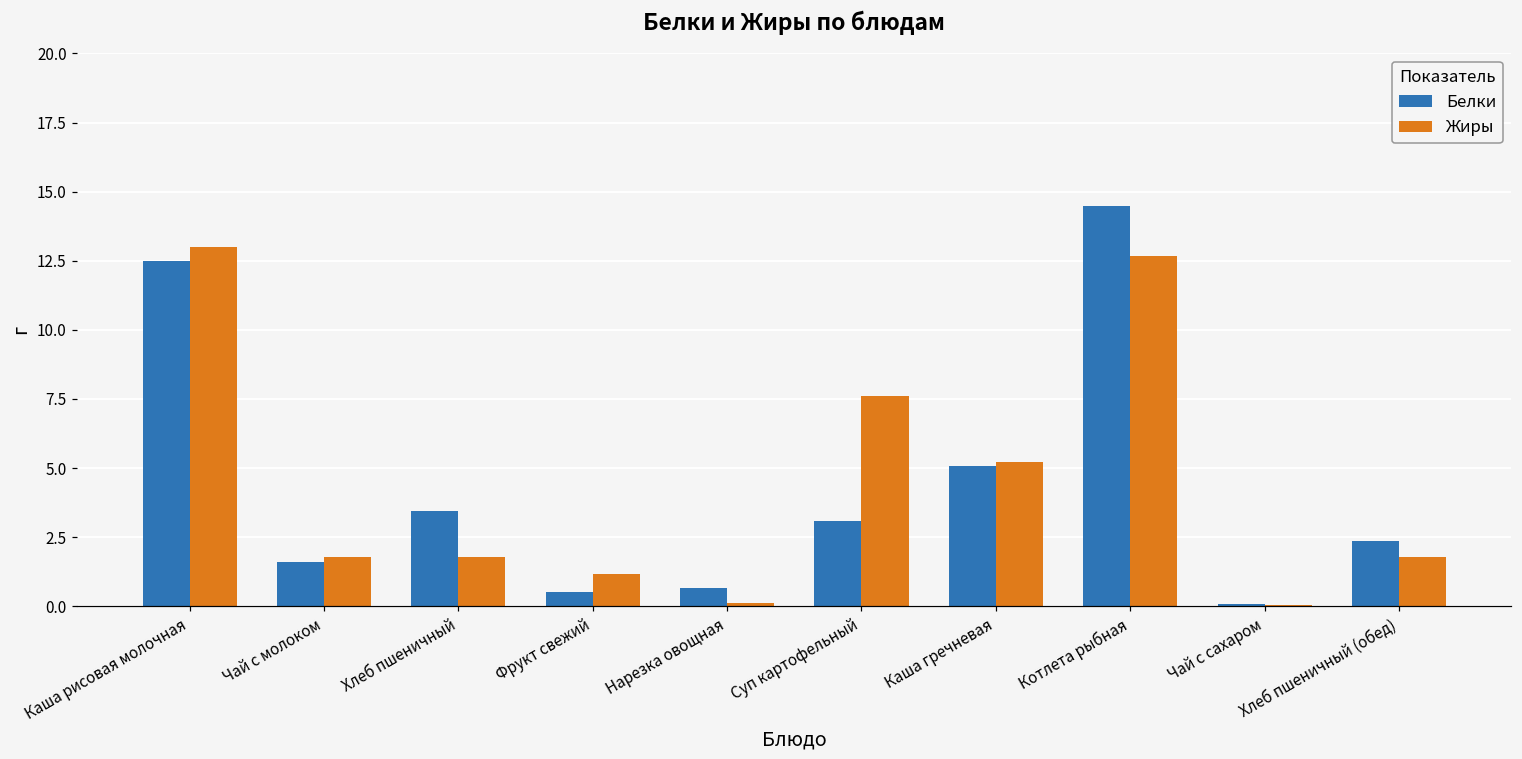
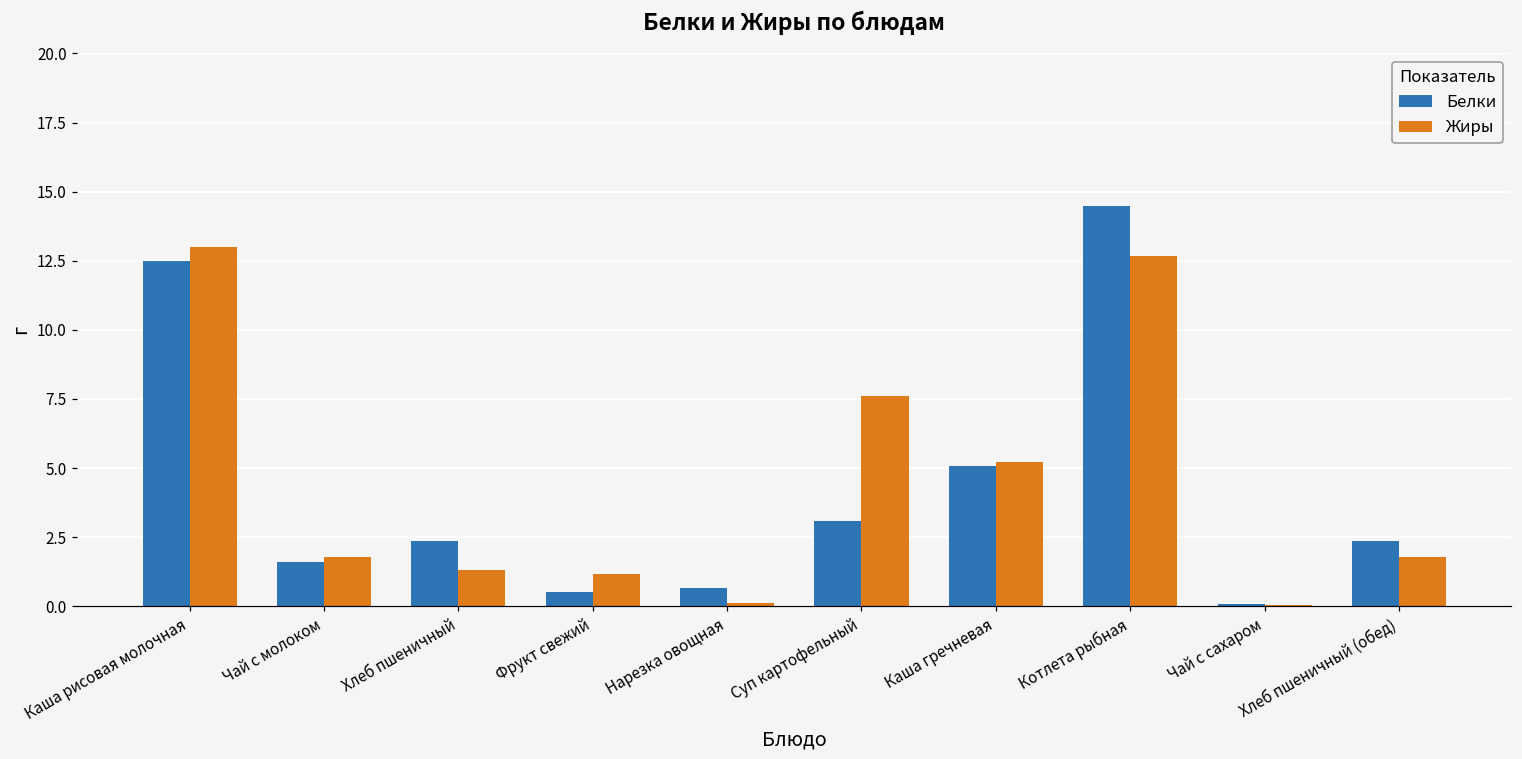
  {
    "Белки": {
      "Каша рисовая молочная": 12.5,
      "Чай с молоком": 1.6,
-     "Хлеб пшеничный": 3.4,
+     "Хлеб пшеничный": 2.4,
      "Фрукт свежий": 0.5,
      "Нарезка овощная": 0.7,
      "Суп картофельный": 3.1,
      "Каша гречневая": 5.1,
      "Котлета рыбная": 14.5,
      "Чай с сахаром": 0.1,
      "Хлеб пшеничный (обед)": 2.4
    },
    "Жиры": {
      "Каша рисовая молочная": 13.0,
      "Чай с молоком": 1.8,
-     "Хлеб пшеничный": 1.8,
+     "Хлеб пшеничный": 1.3,
      "Фрукт свежий": 1.2,
      "Нарезка овощная": 0.1,
      "Суп картофельный": 7.6,
      "Каша гречневая": 5.2,
      "Котлета рыбная": 12.7,
      "Хлеб пшеничный (обед)": 1.8
    }
  }
